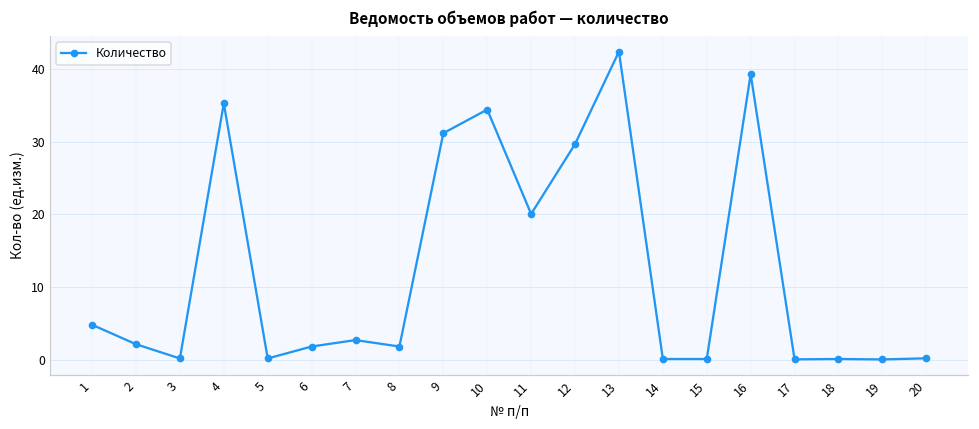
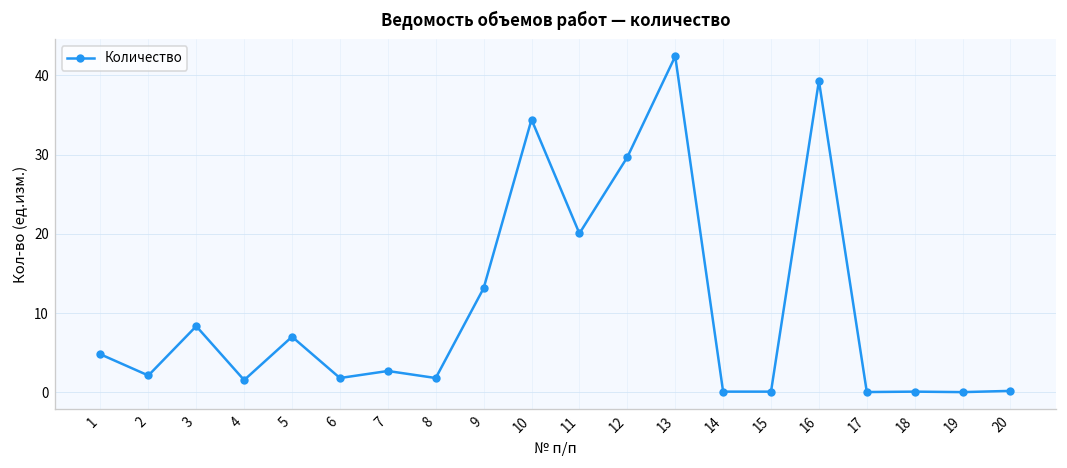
  {
    "1": 5,
    "2": 2,
-   "3": 0,
-   "4": 35,
-   "5": 0,
+   "3": 8,
+   "4": 2,
+   "5": 7,
    "6": 2,
    "7": 3,
    "8": 2,
-   "9": 31,
+   "9": 13,
    "10": 34,
    "11": 20,
    "12": 30,
    "13": 42,
    "14": 0,
    "15": 0,
    "16": 39,
    "17": 0,
    "18": 0,
    "19": 0,
    "20": 0
  }
